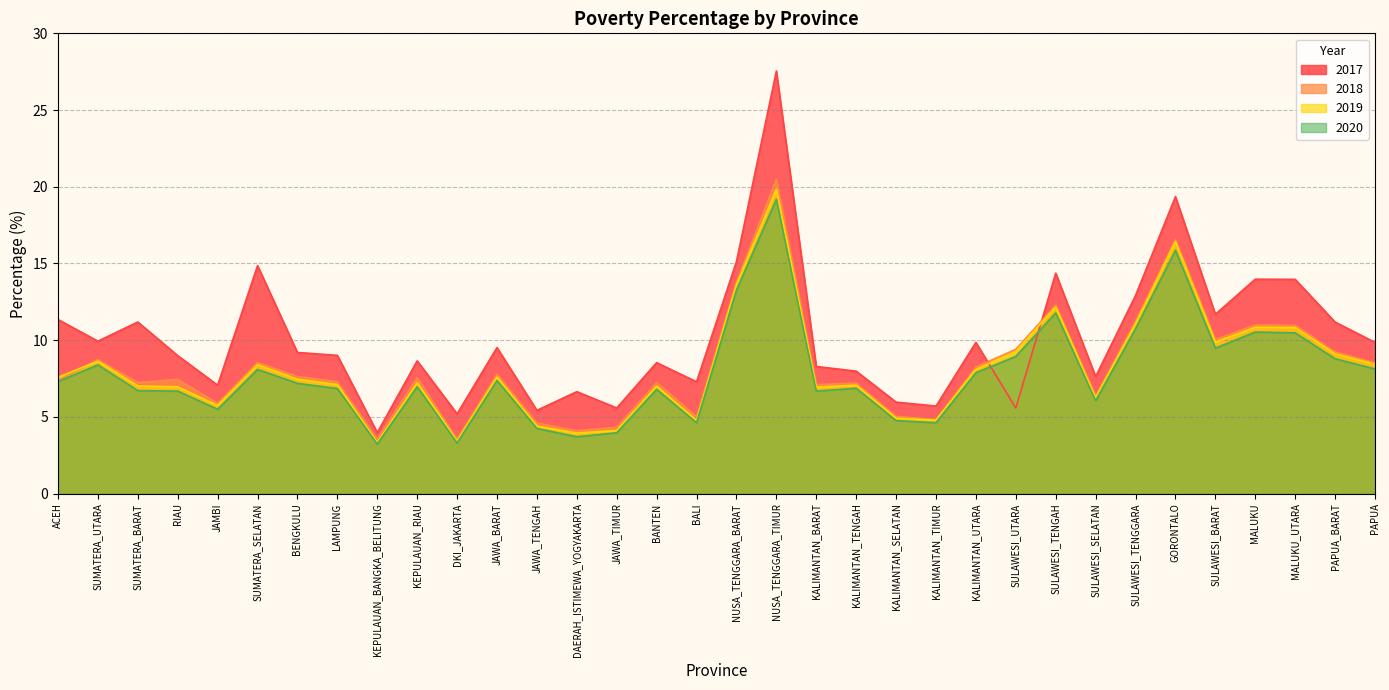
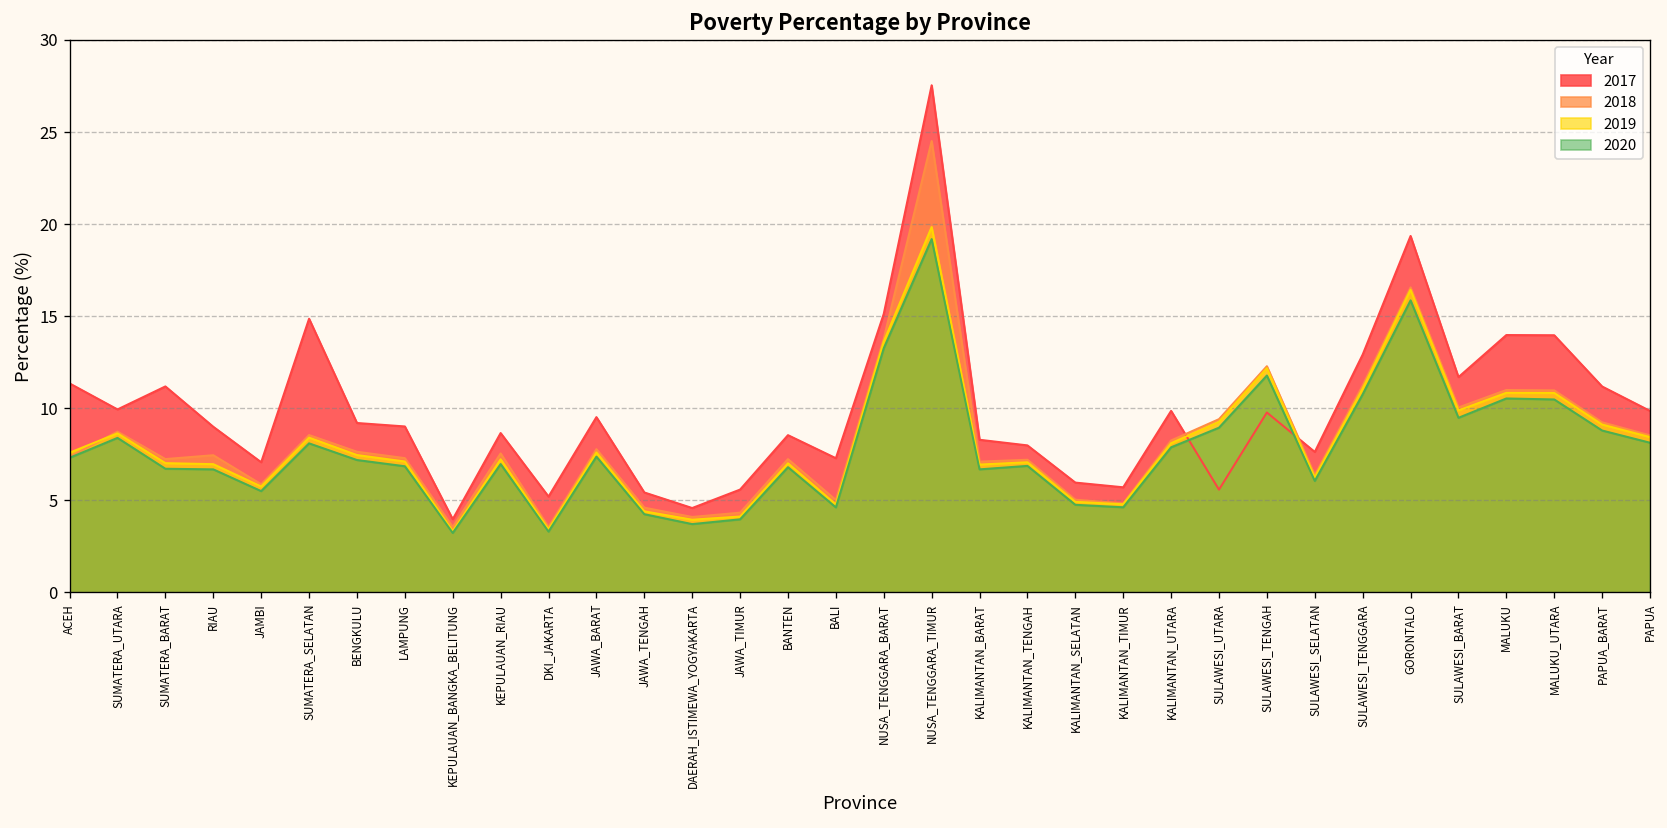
  {
    "2017": {
      "ACEH": 11.3,
      "SUMATERA_UTARA": 9.9,
      "SUMATERA_BARAT": 11.2,
      "RIAU": 9.0,
      "JAMBI": 7.1,
      "SUMATERA_SELATAN": 14.9,
      "BENGKULU": 9.2,
      "LAMPUNG": 9.0,
      "KEPULAUAN_BANGKA_BELITUNG": 4.0,
      "KEPULAUAN_RIAU": 8.7,
      "DKI_JAKARTA": 5.2,
      "JAWA_BARAT": 9.5,
      "JAWA_TENGAH": 5.4,
-     "DAERAH_ISTIMEWA_YOGYAKARTA": 6.6,
+     "DAERAH_ISTIMEWA_YOGYAKARTA": 4.6,
      "JAWA_TIMUR": 5.6,
      "BANTEN": 8.5,
      "BALI": 7.3,
      "NUSA_TENGGARA_BARAT": 15.1,
      "NUSA_TENGGARA_TIMUR": 27.5,
      "KALIMANTAN_BARAT": 8.3,
      "KALIMANTAN_TENGAH": 8.0,
      "KALIMANTAN_SELATAN": 6.0,
      "KALIMANTAN_TIMUR": 5.7,
      "KALIMANTAN_UTARA": 9.9,
      "SULAWESI_UTARA": 5.6,
-     "SULAWESI_TENGAH": 14.4,
+     "SULAWESI_TENGAH": 9.8,
      "SULAWESI_SELATAN": 7.6,
      "SULAWESI_TENGGARA": 12.9,
      "GORONTALO": 19.4,
      "SULAWESI_BARAT": 11.7,
      "MALUKU": 14.0,
      "MALUKU_UTARA": 14.0,
      "PAPUA_BARAT": 11.2,
      "PAPUA": 9.9
    },
    "2018": {
      "SUMATERA_BARAT": 7.2,
      "RIAU": 7.4,
      "BENGKULU": 7.6,
      "LAMPUNG": 7.3,
      "KEPULAUAN_BANGKA_BELITUNG": 3.5,
      "KEPULAUAN_RIAU": 7.5,
      "JAWA_BARAT": 7.8,
      "JAWA_TENGAH": 4.6,
      "JAWA_TIMUR": 4.3,
      "BANTEN": 7.2,
      "BALI": 5.0,
-     "NUSA_TENGGARA_TIMUR": 20.5,
+     "NUSA_TENGGARA_TIMUR": 24.5,
      "SULAWESI_TENGGARA": 11.2
    },
    "2019": {
      "ACEH": 7.6,
      "SUMATERA_BARAT": 7.0,
      "RIAU": 7.0,
      "BENGKULU": 7.5,
      "LAMPUNG": 7.1,
      "KEPULAUAN_RIAU": 7.2,
      "JAWA_BARAT": 7.6,
      "BANTEN": 7.0,
      "NUSA_TENGGARA_TIMUR": 19.8,
      "SULAWESI_TENGGARA": 11.1
    },
    "2020": {
      "SUMATERA_UTARA": 8.4,
      "SUMATERA_BARAT": 6.7,
      "RIAU": 6.7,
      "JAMBI": 5.5,
      "SUMATERA_SELATAN": 8.1,
      "BENGKULU": 7.2,
      "LAMPUNG": 6.8,
      "KEPULAUAN_RIAU": 7.0,
      "JAWA_BARAT": 7.4,
      "DAERAH_ISTIMEWA_YOGYAKARTA": 3.7,
      "BANTEN": 6.8,
      "NUSA_TENGGARA_BARAT": 13.3,
      "NUSA_TENGGARA_TIMUR": 19.2,
      "KALIMANTAN_BARAT": 6.7,
      "KALIMANTAN_TENGAH": 6.9,
      "KALIMANTAN_UTARA": 7.9,
      "SULAWESI_UTARA": 8.9,
      "SULAWESI_TENGAH": 11.8,
      "SULAWESI_SELATAN": 6.1,
      "SULAWESI_TENGGARA": 10.8,
      "GORONTALO": 15.9,
      "SULAWESI_BARAT": 9.5,
      "MALUKU": 10.5,
      "MALUKU_UTARA": 10.5,
      "PAPUA_BARAT": 8.8,
      "PAPUA": 8.1
    }
  }
